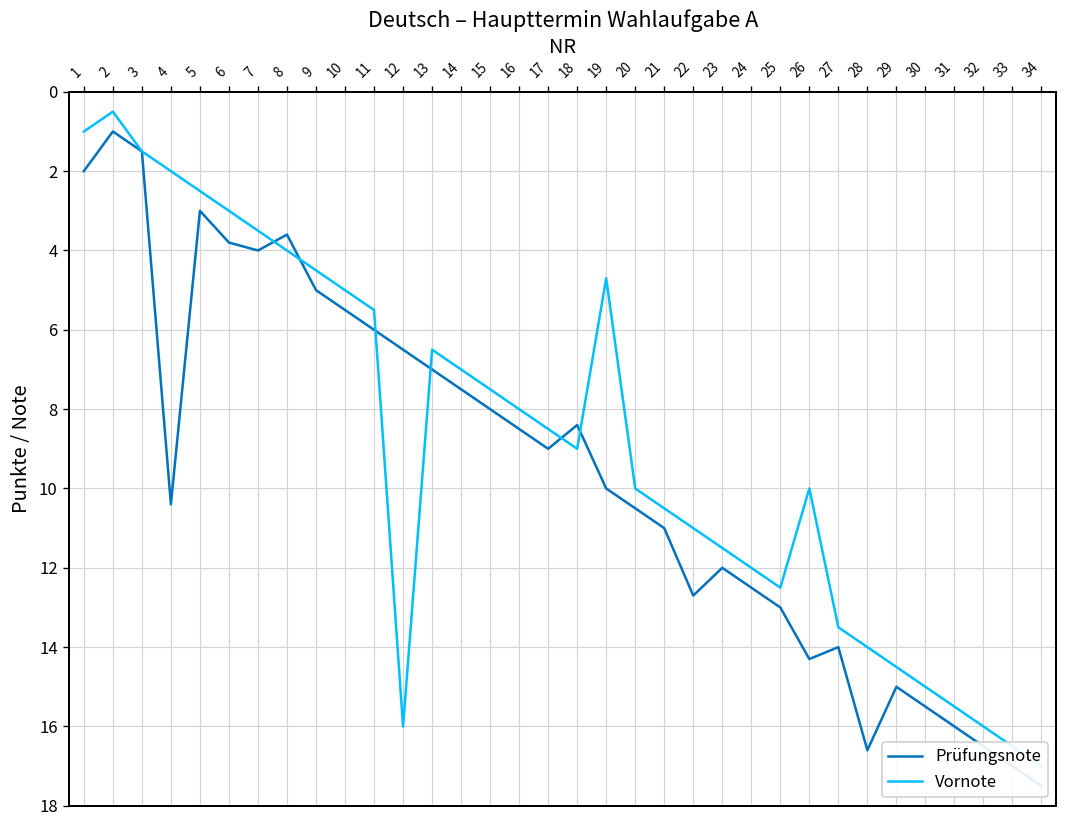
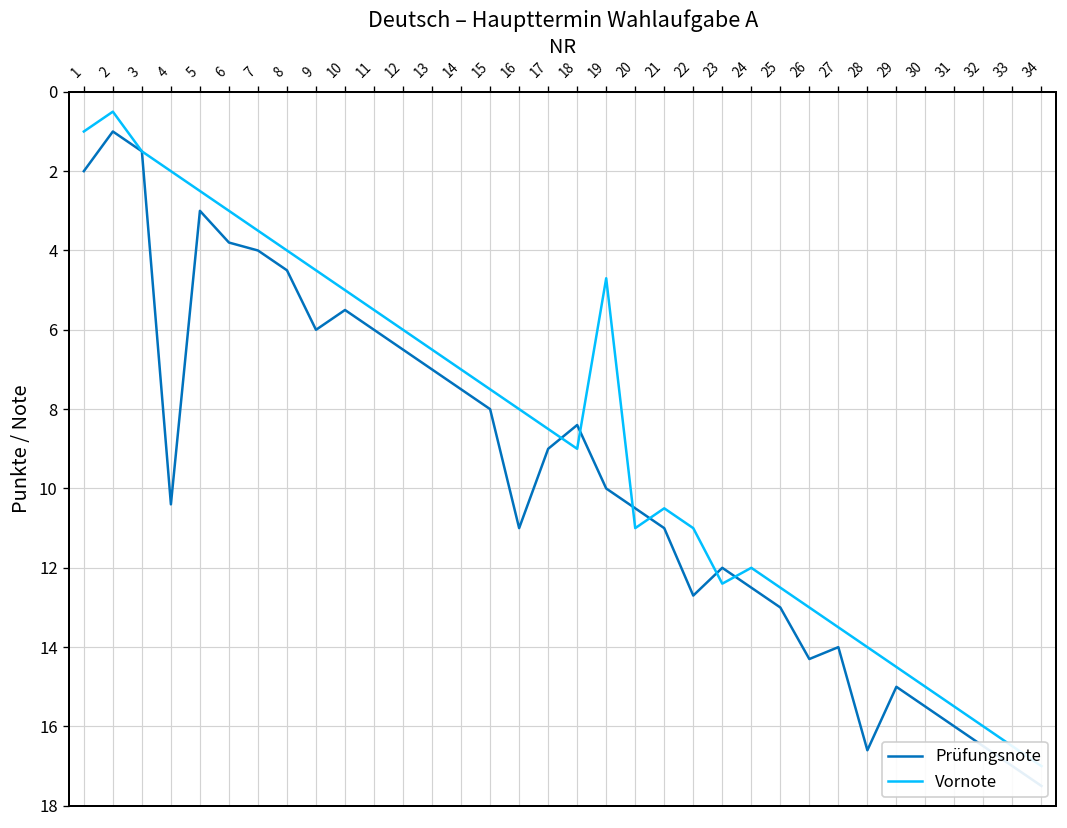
  {
    "Prüfungsnote": {
      "1": 2.0,
      "2": 1.0,
      "4": 10.4,
      "5": 3.0,
      "6": 3.8,
      "7": 4.0,
-     "8": 3.6,
-     "9": 5,
+     "8": 4.5,
+     "9": 6,
      "10": 5.5,
      "11": 6.0,
      "12": 6.5,
      "13": 7.0,
      "14": 7.5,
      "15": 8.0,
-     "16": 8.5,
+     "16": 11.0,
      "17": 9.0,
      "18": 8.4,
      "19": 10.0,
      "20": 10.5,
      "21": 11.0,
      "22": 12.7,
      "23": 12.0,
      "24": 12.5,
      "25": 13.0,
      "26": 14.3,
      "27": 14.0,
      "28": 16.6,
      "29": 15.0,
      "30": 15.5,
      "31": 16.0
    },
    "Vornote": {
      "1": 1.0,
      "2": 0.5,
      "4": 2.0,
      "5": 2.5,
      "6": 3.0,
      "7": 3.5,
      "8": 4.0,
      "9": 4.5,
      "10": 5.0,
      "11": 5.5,
-     "12": 16,
+     "12": 6,
      "13": 6.5,
      "14": 7.0,
      "15": 7.5,
      "16": 8.0,
      "17": 8.5,
      "18": 9.0,
      "19": 4.7,
-     "20": 10,
+     "20": 11,
      "21": 10.5,
      "22": 11.0,
-     "23": 11.5,
+     "23": 12.4,
      "24": 12.0,
      "25": 12.5,
-     "26": 10,
+     "26": 13,
      "27": 13.5,
      "28": 14.0,
      "29": 14.5,
      "30": 15.0,
      "31": 15.5,
      "32": 16.0
    }
  }
